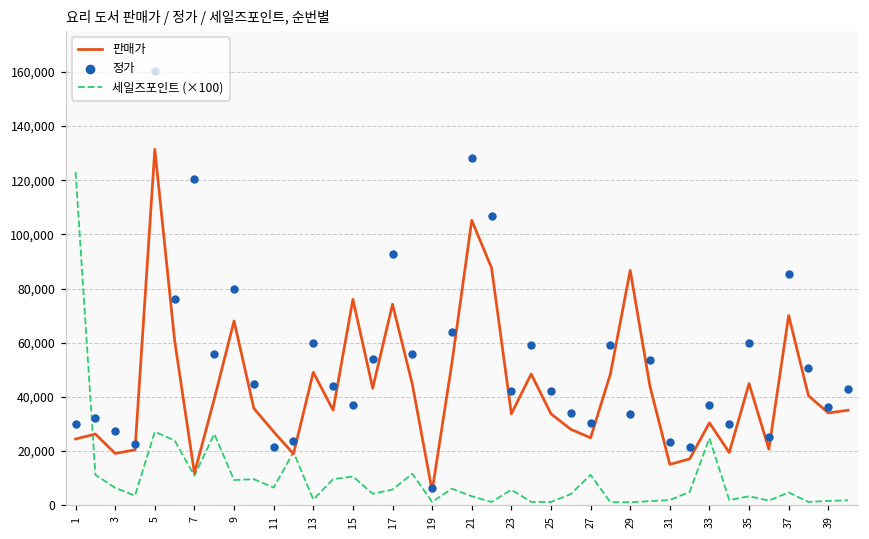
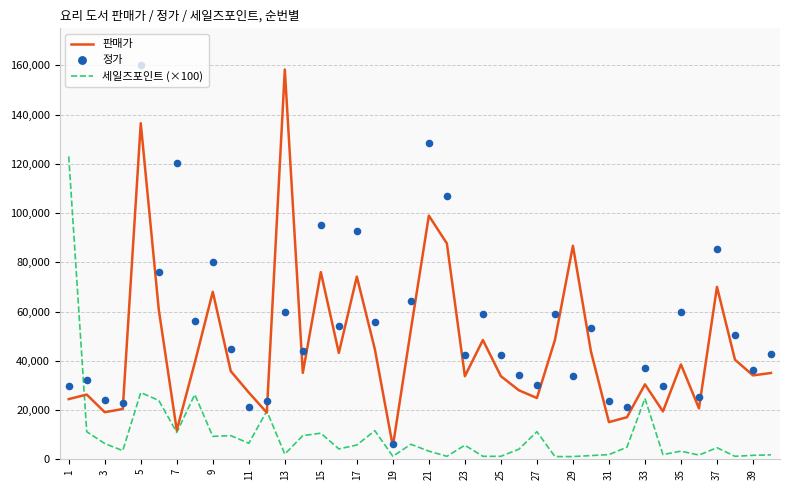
  {
    "판매가": {
      "1": "24,000",
      "3": "19,000",
-     "5": "131,000",
+     "5": "136,000",
      "9": "68,000",
      "11": "27,000",
-     "13": "49,000",
+     "13": "158,000",
      "15": "76,000",
      "17": "74,000",
      "19": "5,000",
-     "21": "105,000",
+     "21": "99,000",
      "23": "34,000",
      "25": "34,000",
      "27": "25,000",
      "29": "87,000",
      "31": "15,000",
      "33": "30,000",
-     "35": "45,000",
+     "35": "39,000",
      "37": "70,000",
      "39": "34,000"
    },
    "정가": {
-     "3": "27,000",
-     "15": "37,000"
+     "3": "24,000",
+     "15": "95,000"
    },
    "세일즈포인트 (×100)": {
      "1": "123,000",
      "3": "6,000",
      "5": "27,000",
      "9": "9,000",
      "11": "7,000",
      "13": "2,000",
      "15": "11,000",
      "17": "6,000",
      "19": "1,000",
      "21": "3,000",
      "23": "6,000",
      "25": "1,000",
      "27": "11,000",
      "29": "1,000",
      "31": "2,000",
      "33": "25,000",
      "35": "3,000",
      "37": "5,000",
      "39": "2,000"
    }
  }
